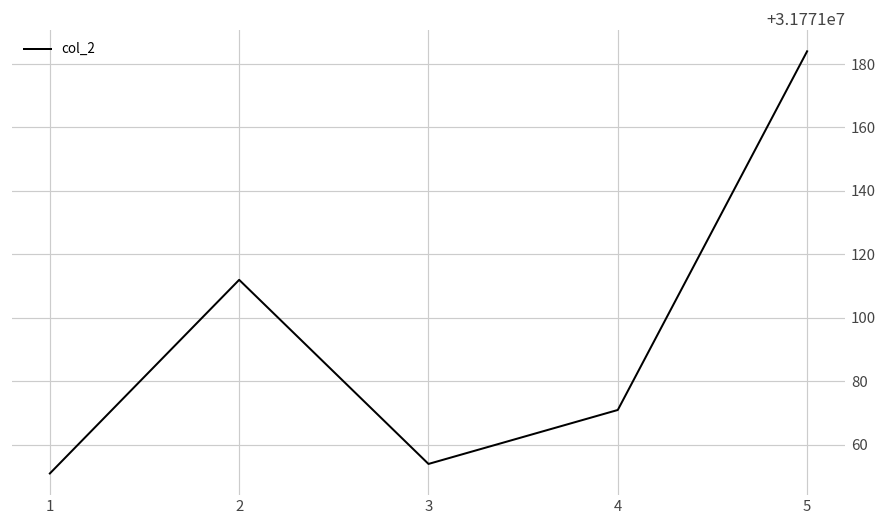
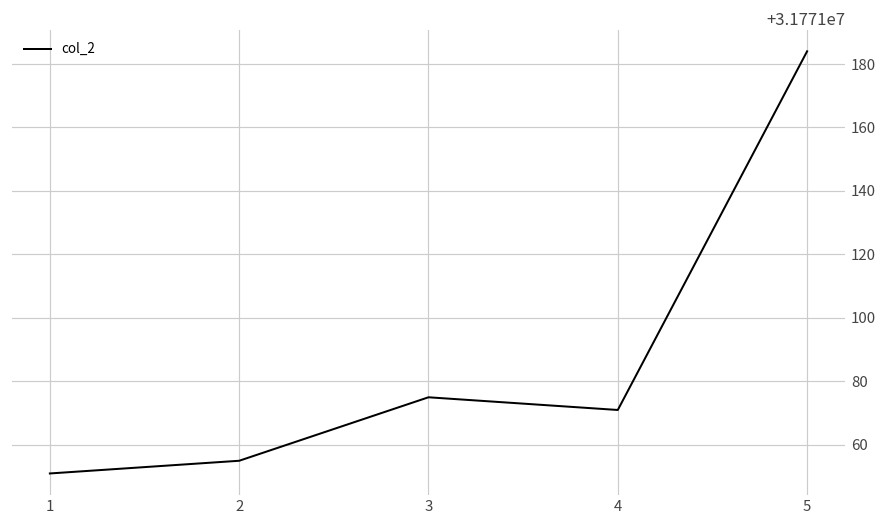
  {
    "1": 31771051,
-   "2": 31771112,
-   "3": 31771054,
+   "2": 31771055,
+   "3": 31771075,
    "4": 31771071,
    "5": 31771184
  }
